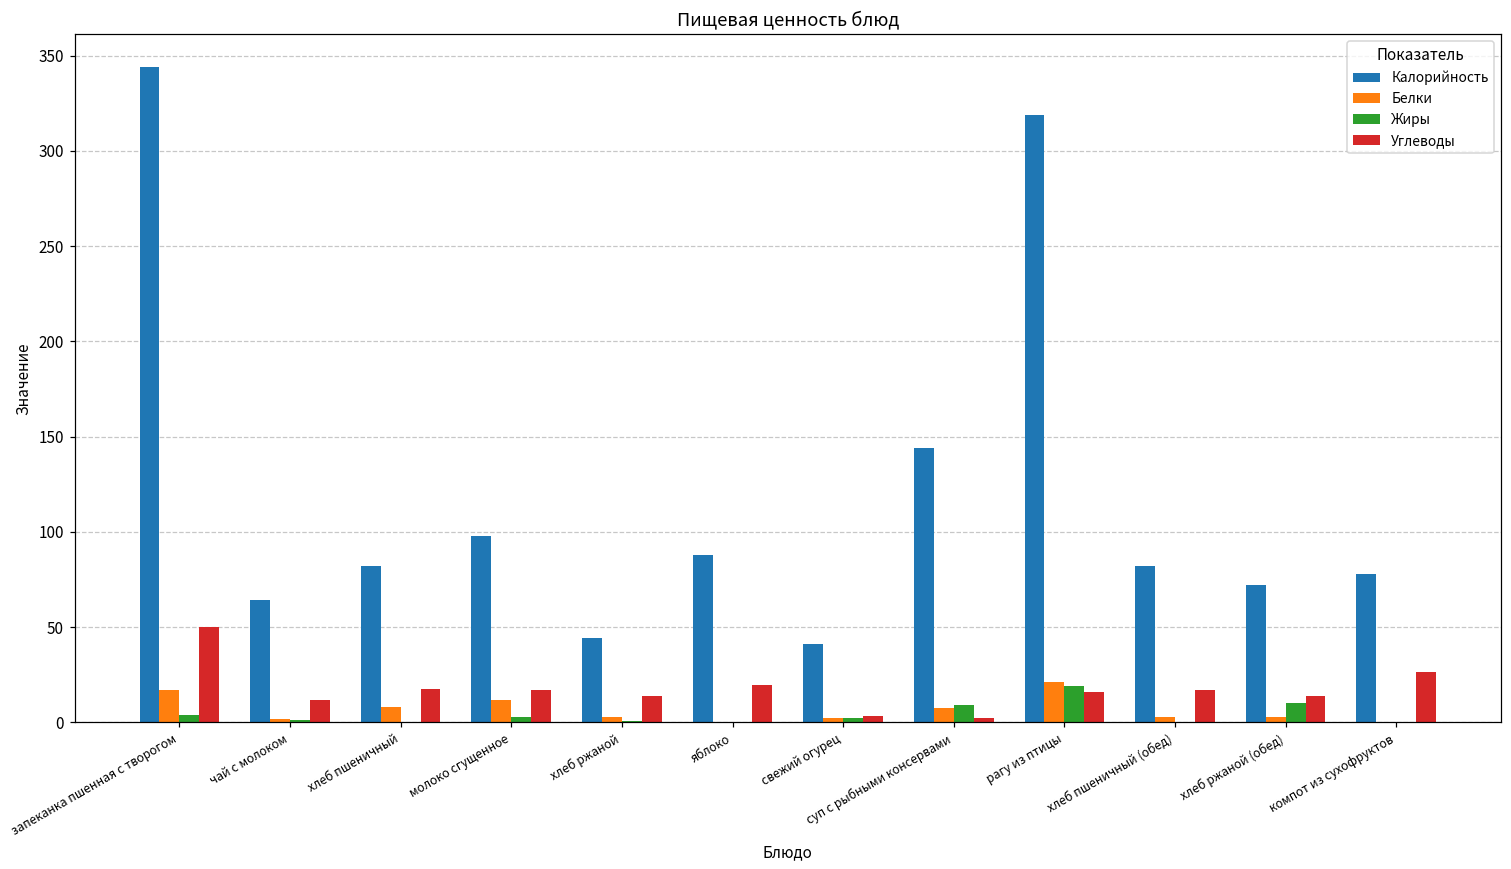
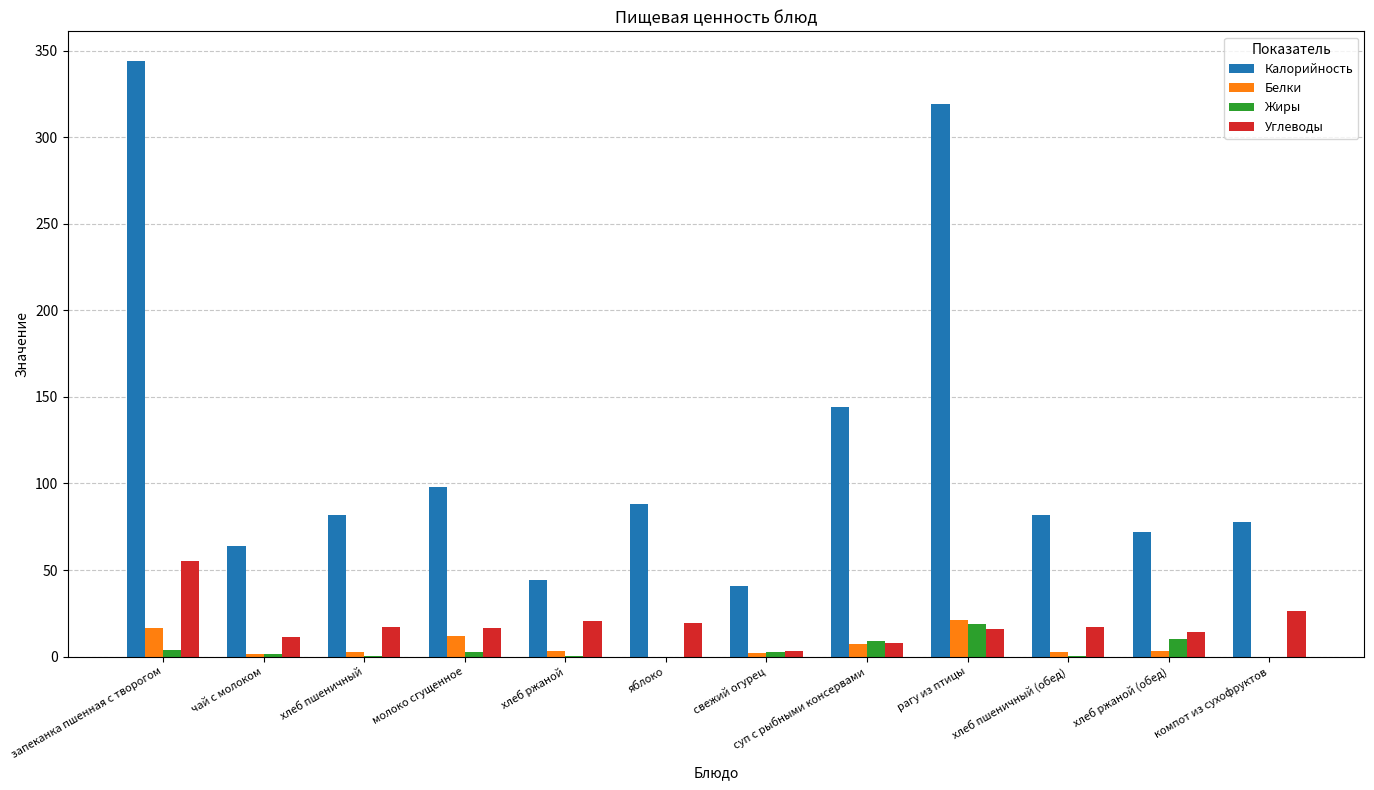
  {
    "Калорийность": {
      "запеканка пшенная с творогом": 344,
      "чай с молоком": 64,
      "хлеб пшеничный": 82,
      "молоко сгущенное": 98,
      "хлеб ржаной": 44,
      "яблоко": 88,
      "свежий огурец": 41,
      "суп с рыбными консервами": 144,
      "рагу из птицы": 319,
      "хлеб пшеничный (обед)": 82,
      "хлеб ржаной (обед)": 72,
      "компот из сухофруктов": 78
    },
    "Белки": {
      "запеканка пшенная с творогом": 17,
      "чай с молоком": 2,
-     "хлеб пшеничный": 8,
+     "хлеб пшеничный": 3,
      "молоко сгущенное": 12,
      "хлеб ржаной": 3,
      "яблоко": 0,
      "свежий огурец": 2,
      "суп с рыбными консервами": 7,
      "рагу из птицы": 21,
      "хлеб пшеничный (обед)": 3,
      "хлеб ржаной (обед)": 3,
      "компот из сухофруктов": 0
    },
    "Жиры": {
      "запеканка пшенная с творогом": 4,
      "молоко сгущенное": 3,
      "яблоко": 0,
      "свежий огурец": 2,
      "суп с рыбными консервами": 9,
      "рагу из птицы": 19,
      "хлеб ржаной (обед)": 10,
      "компот из сухофруктов": 0
    },
    "Углеводы": {
-     "запеканка пшенная с творогом": 50,
+     "запеканка пшенная с творогом": 55,
      "чай с молоком": 12,
      "хлеб пшеничный": 17,
      "молоко сгущенное": 17,
-     "хлеб ржаной": 14,
+     "хлеб ржаной": 21,
      "яблоко": 20,
      "свежий огурец": 3,
-     "суп с рыбными консервами": 2,
+     "суп с рыбными консервами": 8,
      "рагу из птицы": 16,
      "хлеб пшеничный (обед)": 17,
      "хлеб ржаной (обед)": 14,
      "компот из сухофруктов": 26
    }
  }
